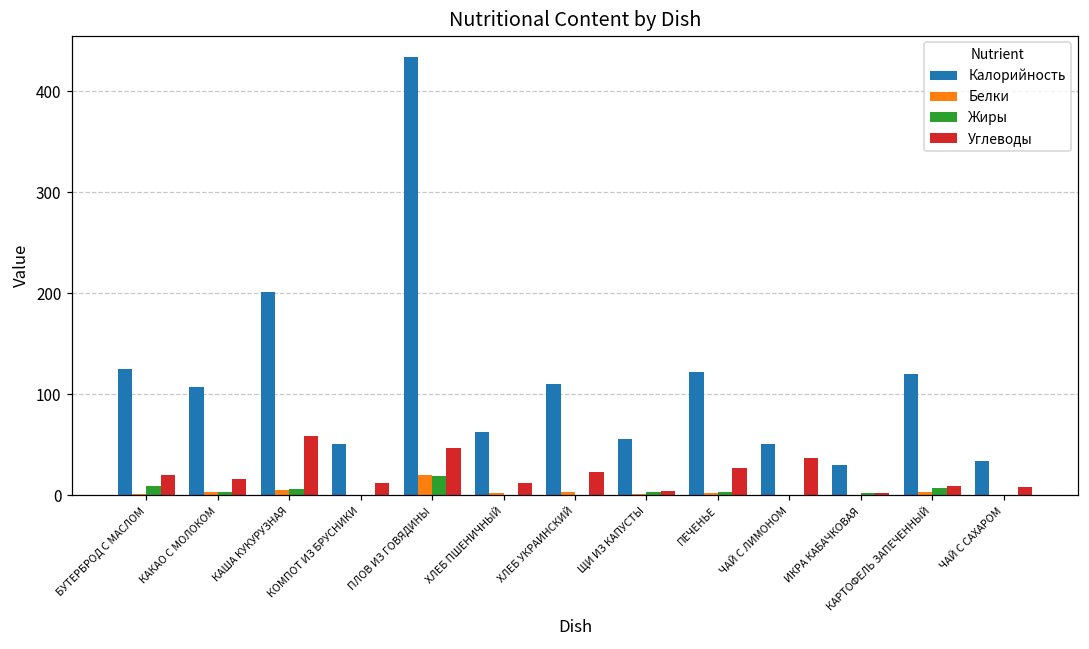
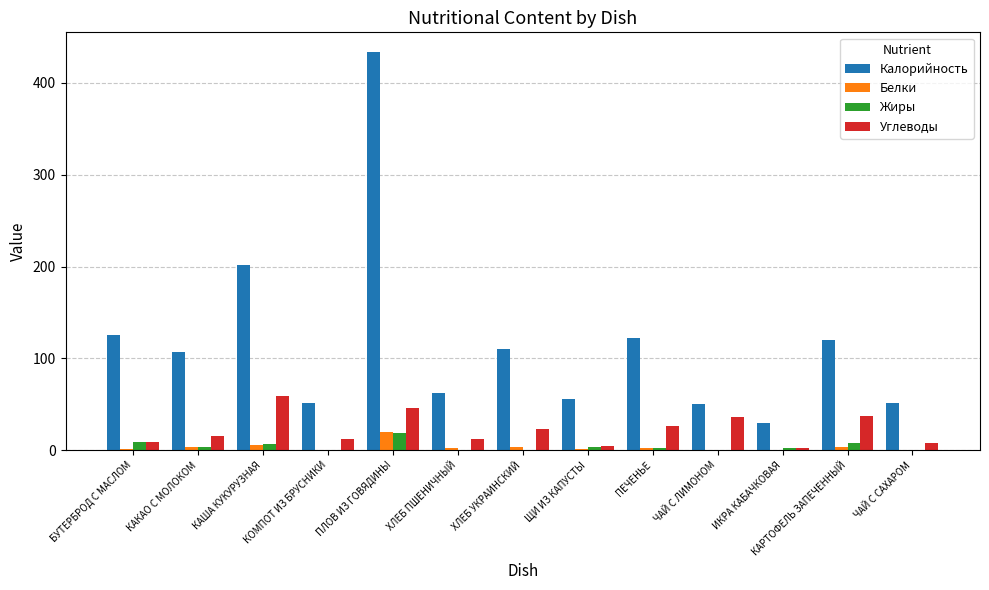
  {
    "Калорийность": {
      "БУТЕРБРОД С МАСЛОМ": 130,
      "КАКАО С МОЛОКОМ": 110,
      "КАША КУКУРУЗНАЯ": 200,
      "КОМПОТ ИЗ БРУСНИКИ": 50,
      "ПЛОВ ИЗ ГОВЯДИНЫ": 430,
      "ХЛЕБ ПШЕНИЧНЫЙ": 60,
      "ХЛЕБ УКРАИНСКИЙ": 110,
      "ЩИ ИЗ КАПУСТЫ": 60,
      "ПЕЧЕНЬЕ": 120,
      "ЧАЙ С ЛИМОНОМ": 50,
      "ИКРА КАБАЧКОВАЯ": 30,
      "КАРТОФЕЛЬ ЗАПЕЧЕННЫЙ": 120,
-     "ЧАЙ С САХАРОМ": 30
+     "ЧАЙ С САХАРОМ": 50
    },
    "Белки": {
      "КАКАО С МОЛОКОМ": 0,
      "КАША КУКУРУЗНАЯ": 10,
      "ПЛОВ ИЗ ГОВЯДИНЫ": 20,
      "ХЛЕБ УКРАИНСКИЙ": 0,
      "КАРТОФЕЛЬ ЗАПЕЧЕННЫЙ": 0
    },
    "Жиры": {
      "БУТЕРБРОД С МАСЛОМ": 10,
      "КАКАО С МОЛОКОМ": 0,
      "КАША КУКУРУЗНАЯ": 10,
      "ПЛОВ ИЗ ГОВЯДИНЫ": 20,
      "ЩИ ИЗ КАПУСТЫ": 0,
      "ПЕЧЕНЬЕ": 0,
      "КАРТОФЕЛЬ ЗАПЕЧЕННЫЙ": 10
    },
    "Углеводы": {
-     "БУТЕРБРОД С МАСЛОМ": 20,
+     "БУТЕРБРОД С МАСЛОМ": 10,
      "КАКАО С МОЛОКОМ": 20,
      "КАША КУКУРУЗНАЯ": 60,
      "КОМПОТ ИЗ БРУСНИКИ": 10,
      "ПЛОВ ИЗ ГОВЯДИНЫ": 50,
      "ХЛЕБ ПШЕНИЧНЫЙ": 10,
      "ХЛЕБ УКРАИНСКИЙ": 20,
      "ЩИ ИЗ КАПУСТЫ": 0,
      "ПЕЧЕНЬЕ": 30,
      "ЧАЙ С ЛИМОНОМ": 40,
-     "КАРТОФЕЛЬ ЗАПЕЧЕННЫЙ": 10,
+     "КАРТОФЕЛЬ ЗАПЕЧЕННЫЙ": 40,
      "ЧАЙ С САХАРОМ": 10
    }
  }
